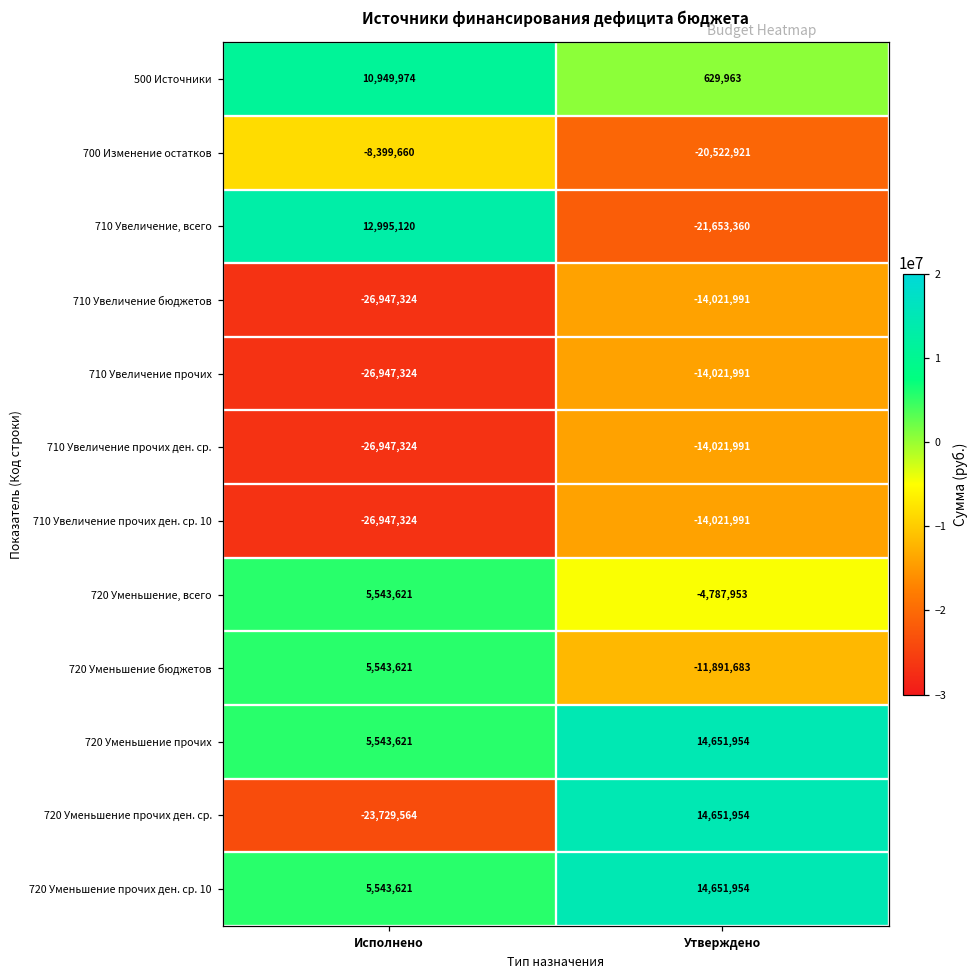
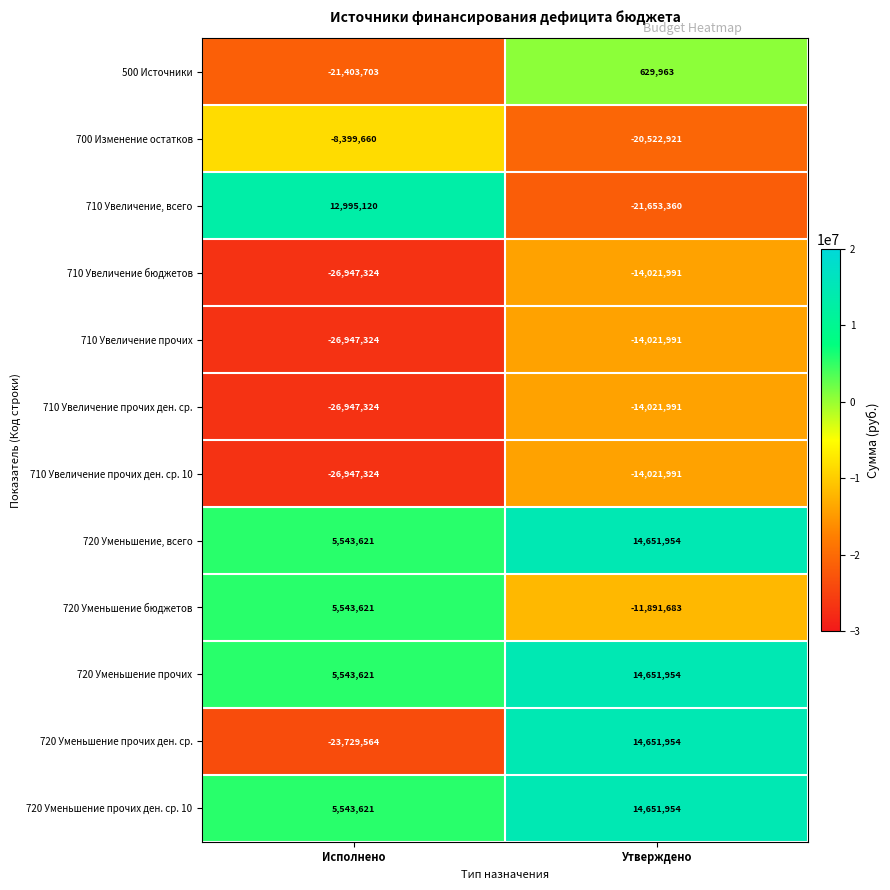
  {
    "500 Источники": {
-     "Исполнено": "10,949,974",
+     "Исполнено": "-21,403,703",
      "Утверждено": "629,963"
    },
    "700 Изменение остатков": {
      "Исполнено": "-8,399,660",
      "Утверждено": "-20,522,921"
    },
    "710 Увеличение, всего": {
      "Исполнено": "12,995,120",
      "Утверждено": "-21,653,360"
    },
    "710 Увеличение бюджетов": {
      "Исполнено": "-26,947,324",
      "Утверждено": "-14,021,991"
    },
    "710 Увеличение прочих": {
      "Исполнено": "-26,947,324",
      "Утверждено": "-14,021,991"
    },
    "710 Увеличение прочих ден. ср.": {
      "Исполнено": "-26,947,324",
      "Утверждено": "-14,021,991"
    },
    "710 Увеличение прочих ден. ср. 10": {
      "Исполнено": "-26,947,324",
      "Утверждено": "-14,021,991"
    },
    "720 Уменьшение, всего": {
      "Исполнено": "5,543,621",
-     "Утверждено": "-4,787,953"
+     "Утверждено": "14,651,954"
    },
    "720 Уменьшение бюджетов": {
      "Исполнено": "5,543,621",
      "Утверждено": "-11,891,683"
    },
    "720 Уменьшение прочих": {
      "Исполнено": "5,543,621",
      "Утверждено": "14,651,954"
    },
    "720 Уменьшение прочих ден. ср.": {
      "Исполнено": "-23,729,564",
      "Утверждено": "14,651,954"
    },
    "720 Уменьшение прочих ден. ср. 10": {
      "Исполнено": "5,543,621",
      "Утверждено": "14,651,954"
    }
  }
